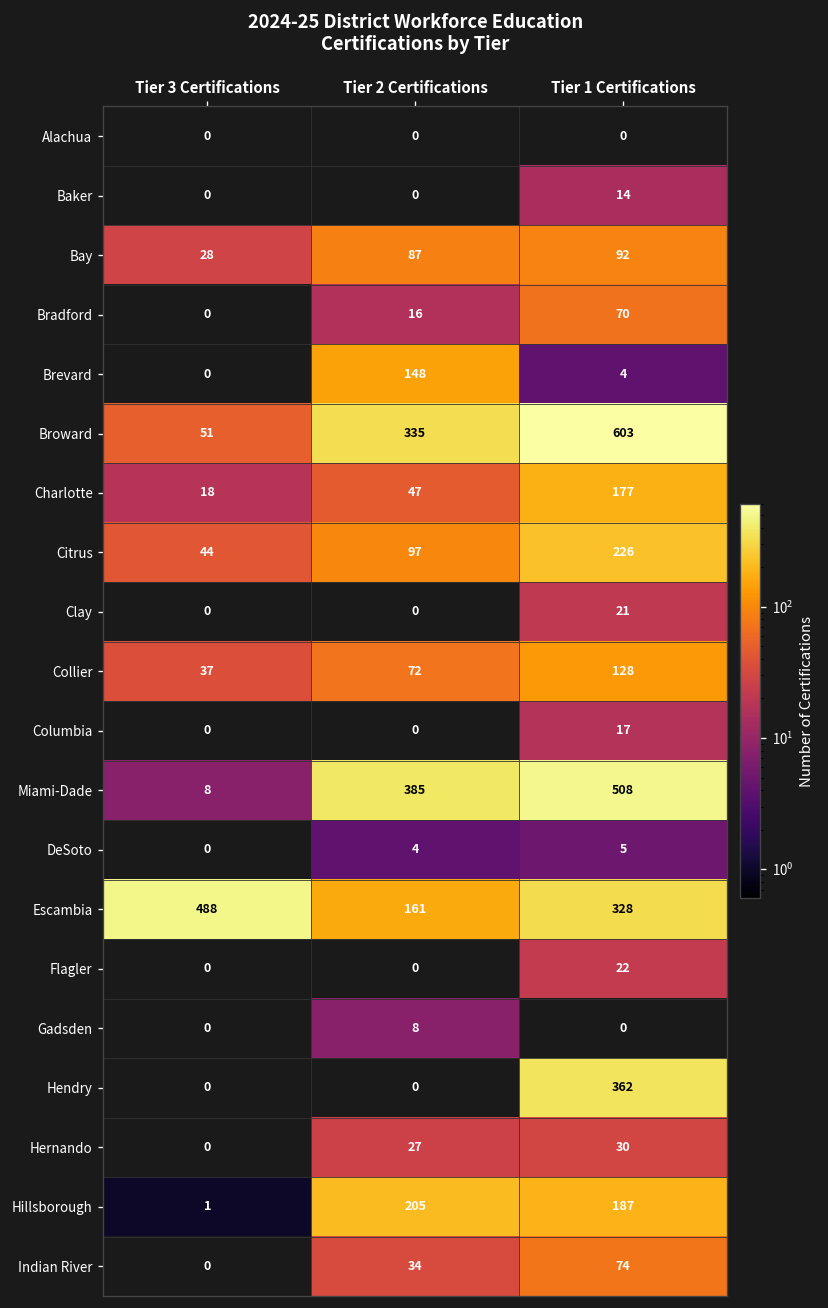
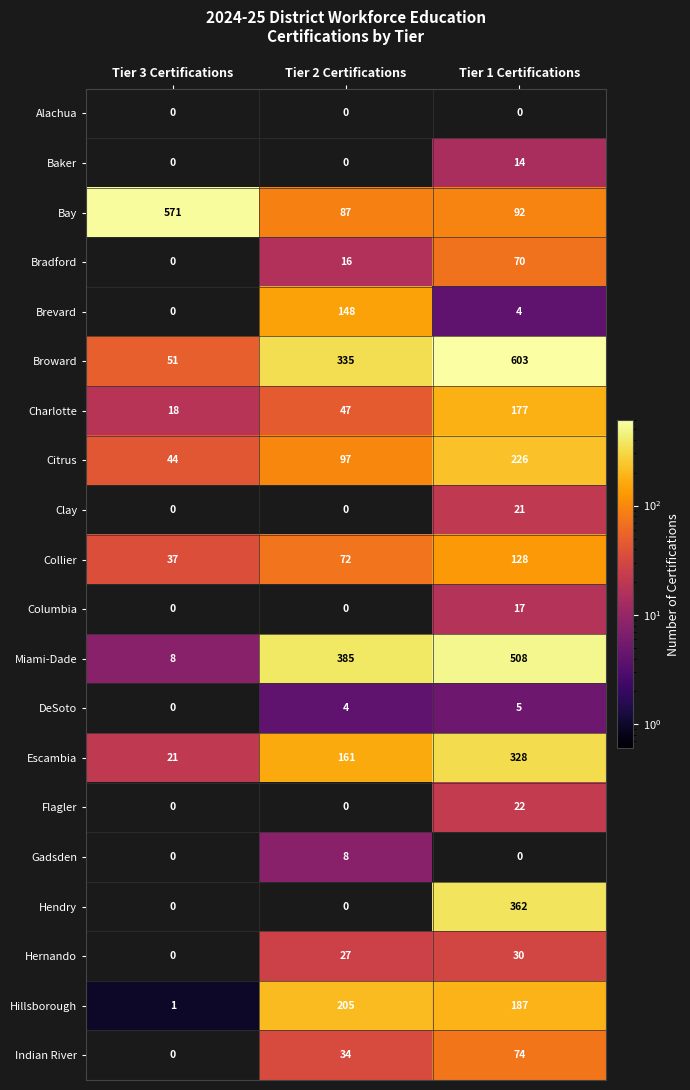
  {
    "Alachua": {
      "Tier 3 Certifications": 0,
      "Tier 2 Certifications": 0,
      "Tier 1 Certifications": 0
    },
    "Baker": {
      "Tier 3 Certifications": 0,
      "Tier 2 Certifications": 0,
      "Tier 1 Certifications": 14
    },
    "Bay": {
-     "Tier 3 Certifications": 28,
+     "Tier 3 Certifications": 571,
      "Tier 2 Certifications": 87,
      "Tier 1 Certifications": 92
    },
    "Bradford": {
      "Tier 3 Certifications": 0,
      "Tier 2 Certifications": 16,
      "Tier 1 Certifications": 70
    },
    "Brevard": {
      "Tier 3 Certifications": 0,
      "Tier 2 Certifications": 148,
      "Tier 1 Certifications": 4
    },
    "Broward": {
      "Tier 3 Certifications": 51,
      "Tier 2 Certifications": 335,
      "Tier 1 Certifications": 603
    },
    "Charlotte": {
      "Tier 3 Certifications": 18,
      "Tier 2 Certifications": 47,
      "Tier 1 Certifications": 177
    },
    "Citrus": {
      "Tier 3 Certifications": 44,
      "Tier 2 Certifications": 97,
      "Tier 1 Certifications": 226
    },
    "Clay": {
      "Tier 3 Certifications": 0,
      "Tier 2 Certifications": 0,
      "Tier 1 Certifications": 21
    },
    "Collier": {
      "Tier 3 Certifications": 37,
      "Tier 2 Certifications": 72,
      "Tier 1 Certifications": 128
    },
    "Columbia": {
      "Tier 3 Certifications": 0,
      "Tier 2 Certifications": 0,
      "Tier 1 Certifications": 17
    },
    "Miami-Dade": {
      "Tier 3 Certifications": 8,
      "Tier 2 Certifications": 385,
      "Tier 1 Certifications": 508
    },
    "DeSoto": {
      "Tier 3 Certifications": 0,
      "Tier 2 Certifications": 4,
      "Tier 1 Certifications": 5
    },
    "Escambia": {
-     "Tier 3 Certifications": 488,
+     "Tier 3 Certifications": 21,
      "Tier 2 Certifications": 161,
      "Tier 1 Certifications": 328
    },
    "Flagler": {
      "Tier 3 Certifications": 0,
      "Tier 2 Certifications": 0,
      "Tier 1 Certifications": 22
    },
    "Gadsden": {
      "Tier 3 Certifications": 0,
      "Tier 2 Certifications": 8,
      "Tier 1 Certifications": 0
    },
    "Hendry": {
      "Tier 3 Certifications": 0,
      "Tier 2 Certifications": 0,
      "Tier 1 Certifications": 362
    },
    "Hernando": {
      "Tier 3 Certifications": 0,
      "Tier 2 Certifications": 27,
      "Tier 1 Certifications": 30
    },
    "Hillsborough": {
      "Tier 3 Certifications": 1,
      "Tier 2 Certifications": 205,
      "Tier 1 Certifications": 187
    },
    "Indian River": {
      "Tier 3 Certifications": 0,
      "Tier 2 Certifications": 34,
      "Tier 1 Certifications": 74
    }
  }
